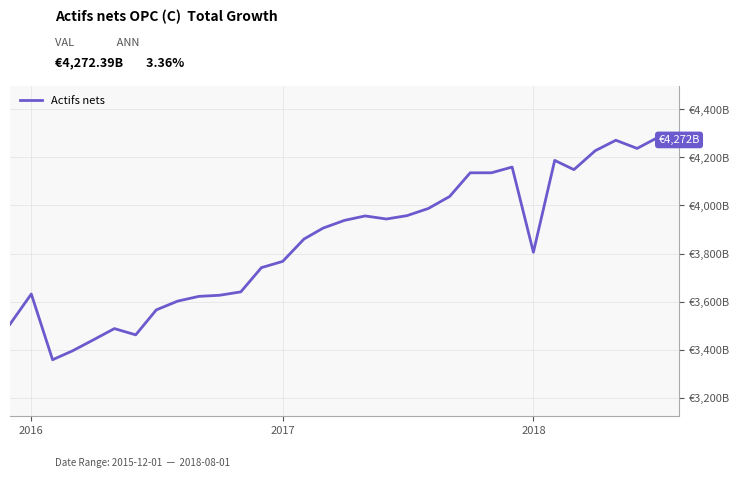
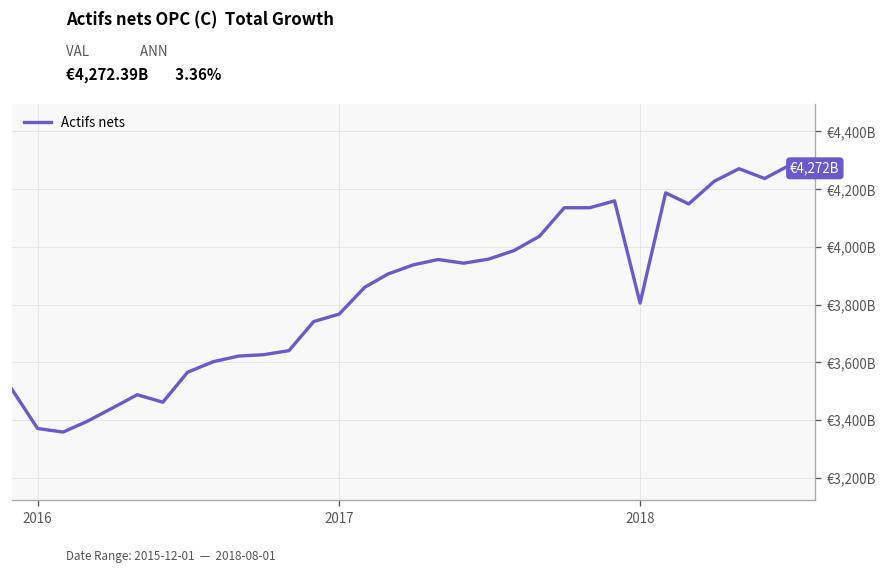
  {
-   "2016": "€3,630,000,000,000",
+   "2016": "€3,370,000,000,000",
    "2017": "€3,770,000,000,000",
    "2018": "€3,810,000,000,000"
  }
